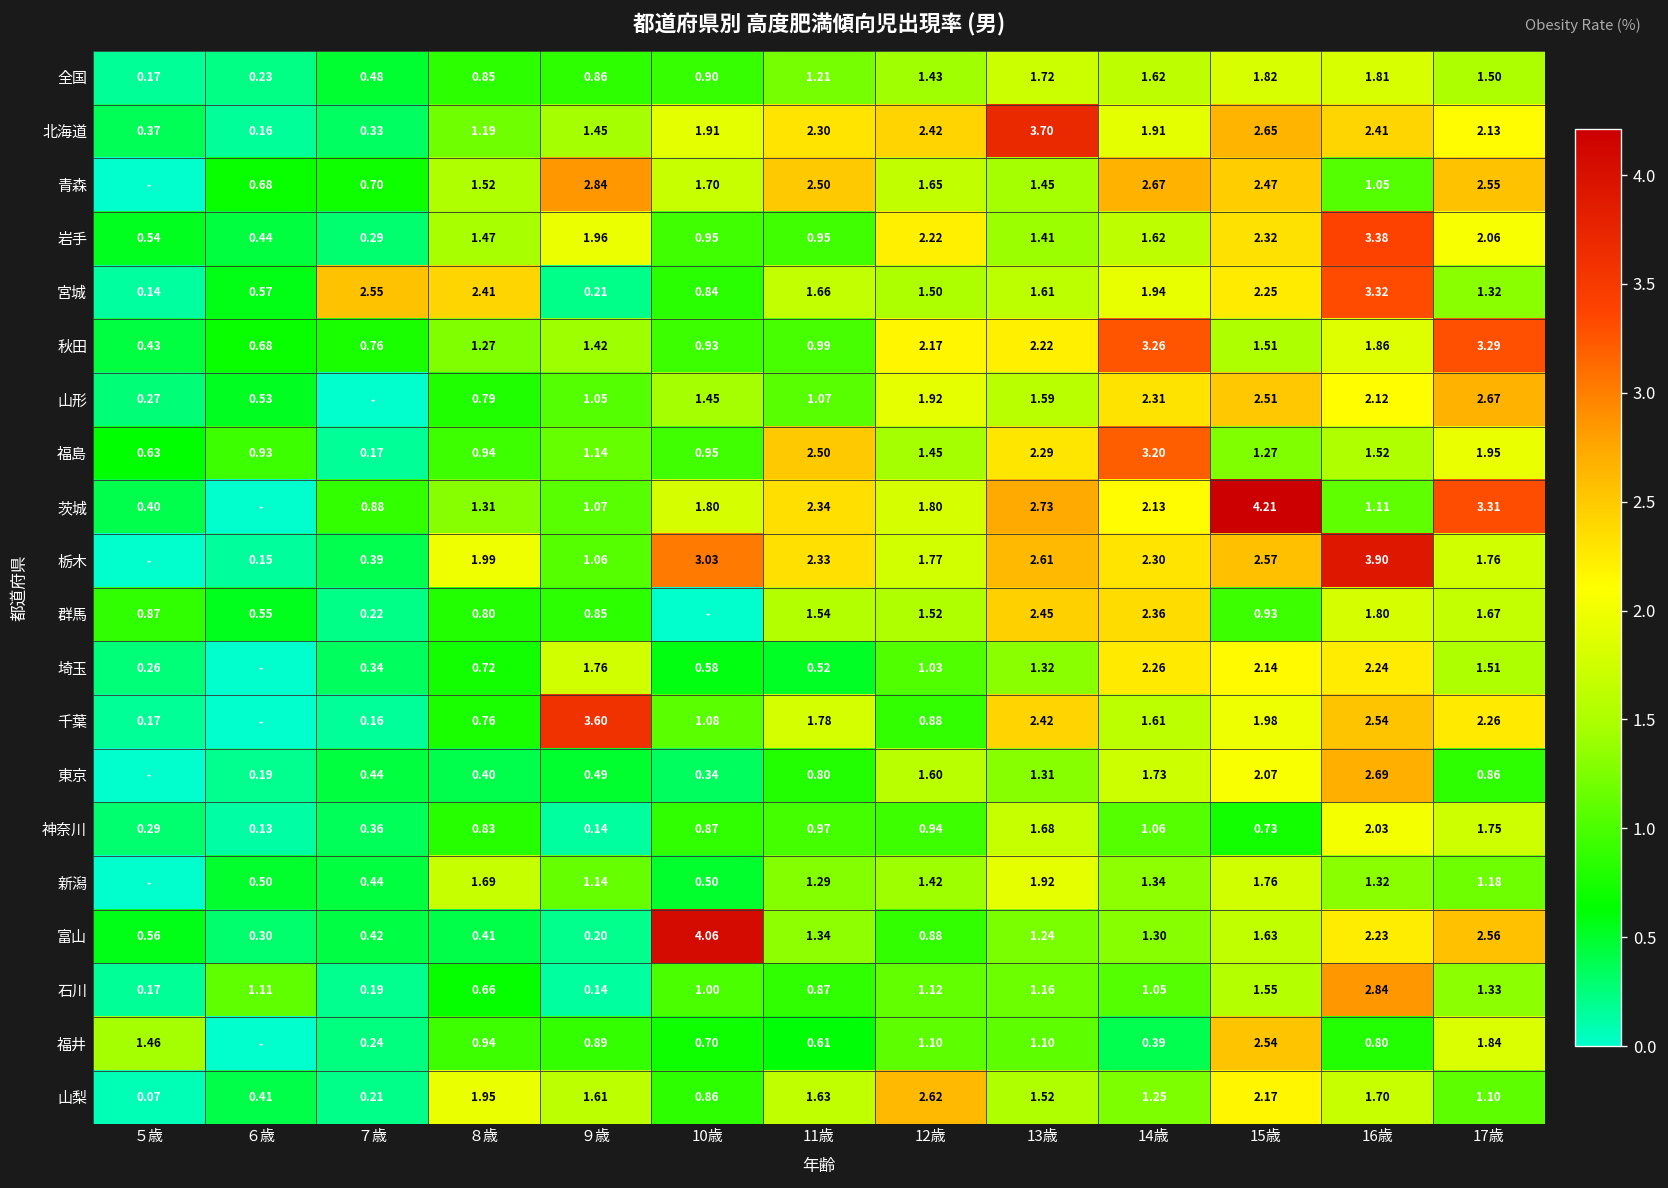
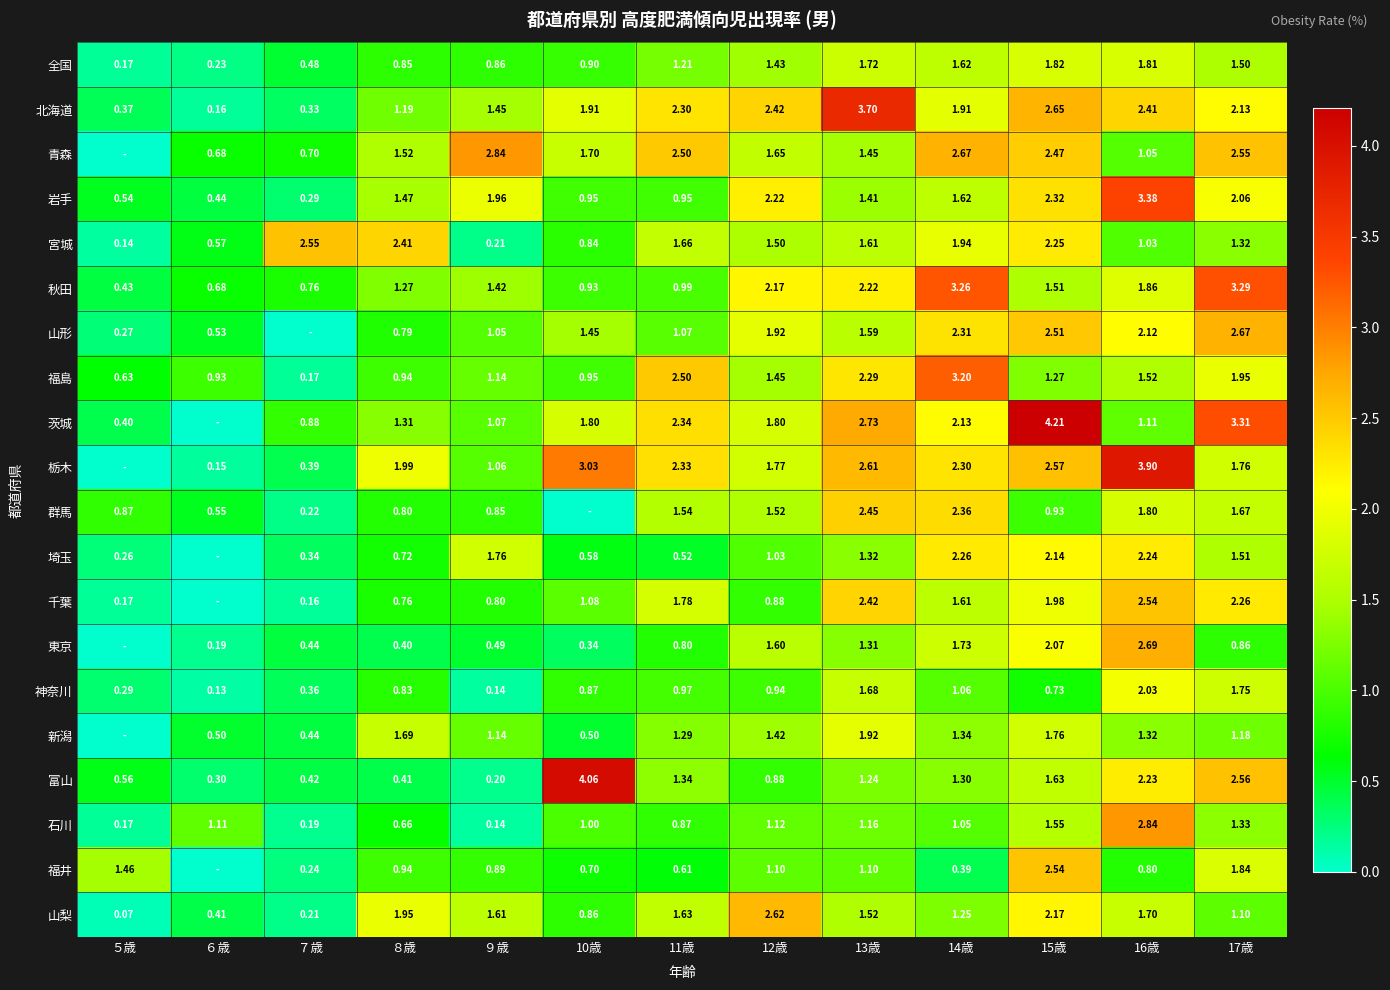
  {
    "宮城": {
      "５歳": 0.14,
      "６歳": 0.57,
      "７歳": 2.55,
      "８歳": 2.41,
      "９歳": 0.21,
      "10歳": 0.84,
      "11歳": 1.66,
      "12歳": 1.50,
      "13歳": 1.61,
      "14歳": 1.94,
      "15歳": 2.25,
-     "16歳": 3.32,
+     "16歳": 1.03,
      "17歳": 1.32
    },
    "千葉": {
      "５歳": 0.17,
      "７歳": 0.16,
      "８歳": 0.76,
-     "９歳": 3.60,
+     "９歳": 0.80,
      "10歳": 1.08,
      "11歳": 1.78,
      "12歳": 0.88,
      "13歳": 2.42,
      "14歳": 1.61,
      "15歳": 1.98,
      "16歳": 2.54,
      "17歳": 2.26
    }
  }
